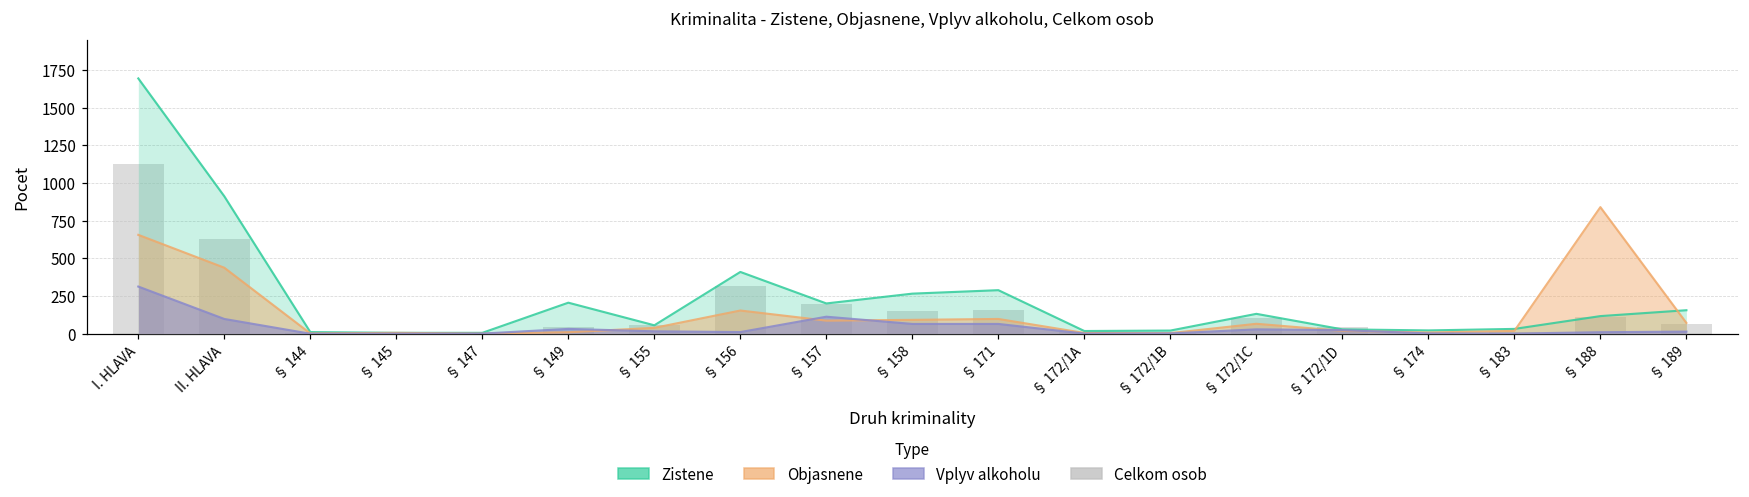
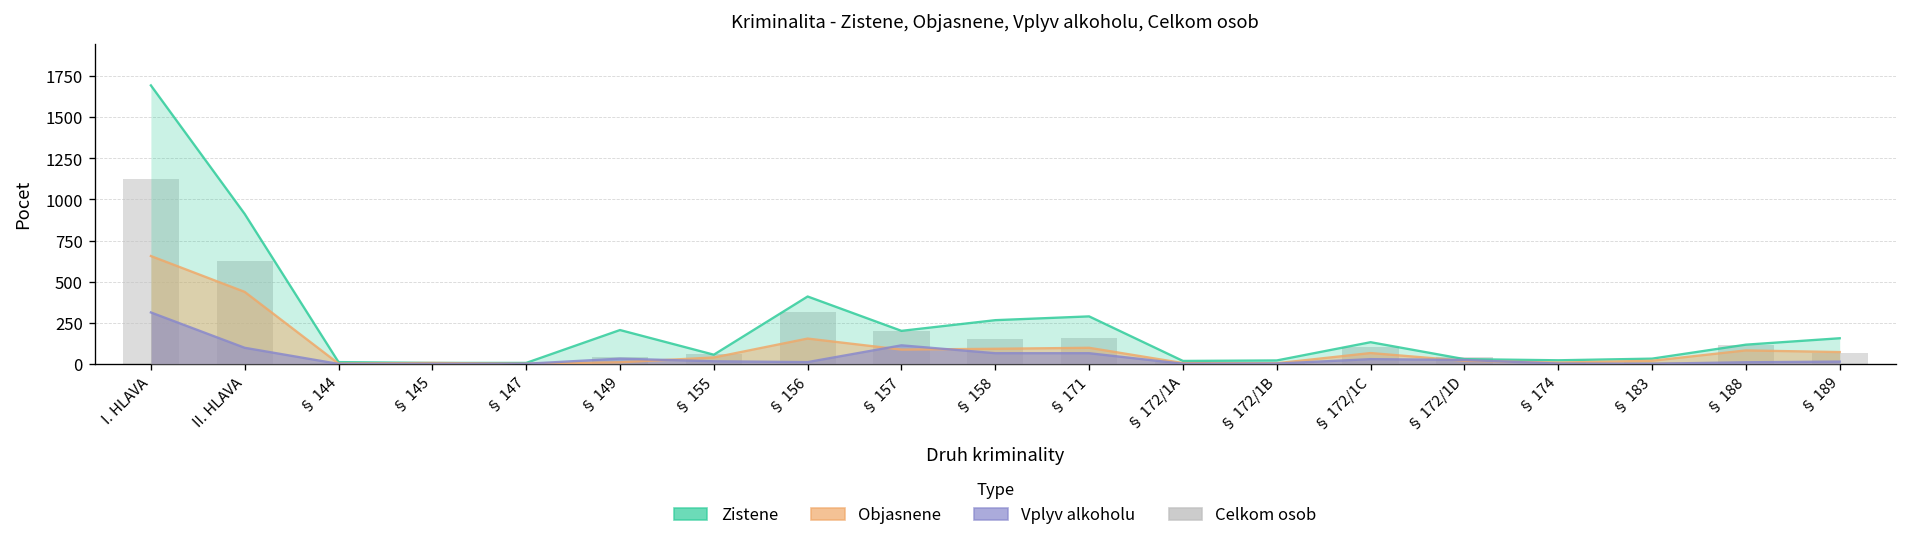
  {
    "Objasnene": {
      "I. HLAVA": 660,
      "II. HLAVA": 440,
      "§ 149": 10,
      "§ 156": 150,
      "§ 157": 90,
      "§ 158": 90,
      "§ 171": 100,
      "§ 172/1C": 70,
-     "§ 188": 840,
+     "§ 188": 80,
      "§ 189": 70
    },
    "Vplyv alkoholu": {
      "I. HLAVA": 310,
      "II. HLAVA": 100,
      "§ 149": 30,
      "§ 155": 20,
      "§ 156": 10,
      "§ 157": 110,
      "§ 158": 70,
      "§ 171": 70,
      "§ 172/1C": 30,
      "§ 188": 10,
      "§ 189": 10
    }
  }
